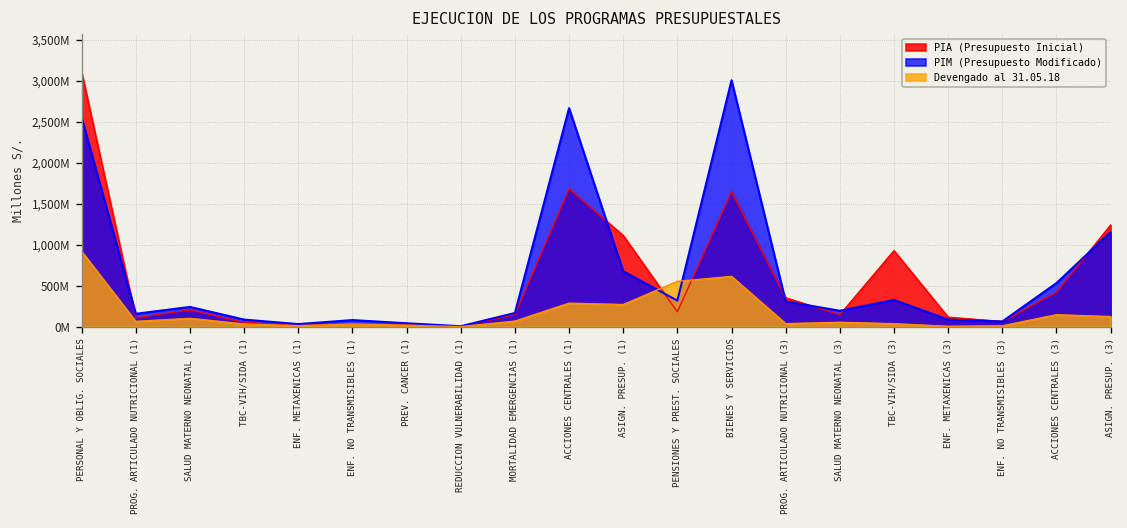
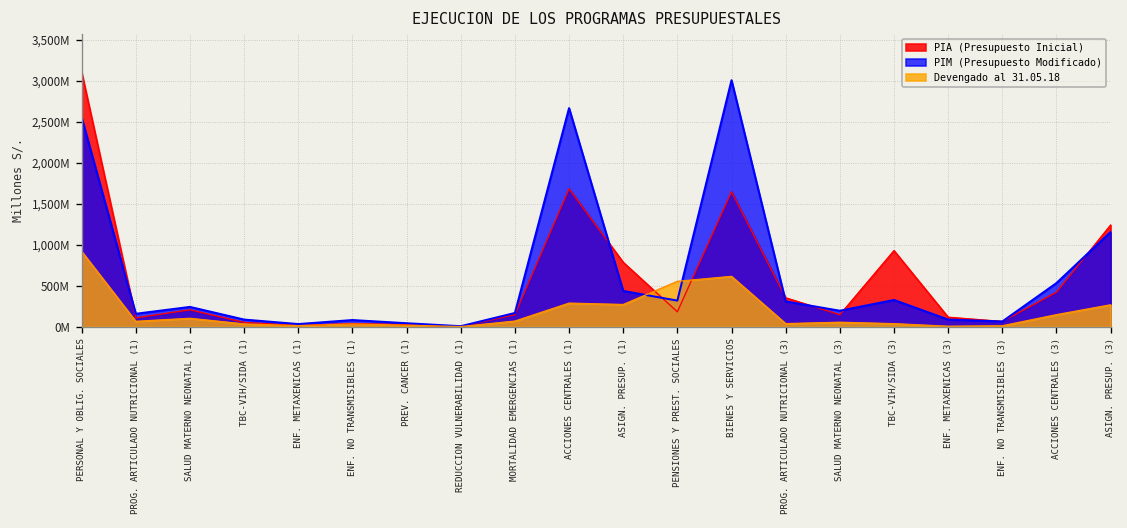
  {
    "PIA (Presupuesto Inicial)": {
      "PERSONAL Y OBLIG. SOCIALES": "3,100,000,000",
      "PROG. ARTICULADO NUTRICIONAL (1)": "100,000,000",
      "ACCIONES CENTRALES (1)": "1,700,000,000",
-     "ASIGN. PRESUP. (1)": "1,100,000,000",
+     "ASIGN. PRESUP. (1)": "800,000,000",
      "PENSIONES Y PREST. SOCIALES": "200,000,000",
      "BIENES Y SERVICIOS": "1,600,000,000",
      "PROG. ARTICULADO NUTRICIONAL (3)": "400,000,000",
      "SALUD MATERNO NEONATAL (3)": "100,000,000",
      "TBC-VIH/SIDA (3)": "900,000,000",
      "ACCIONES CENTRALES (3)": "400,000,000",
      "ASIGN. PRESUP. (3)": "1,200,000,000"
    },
    "PIM (Presupuesto Modificado)": {
      "PERSONAL Y OBLIG. SOCIALES": "2,600,000,000",
      "PROG. ARTICULADO NUTRICIONAL (1)": "200,000,000",
      "ENF. NO TRANSMISIBLES (1)": "100,000,000",
      "ACCIONES CENTRALES (1)": "2,700,000,000",
-     "ASIGN. PRESUP. (1)": "700,000,000",
+     "ASIGN. PRESUP. (1)": "400,000,000",
      "PENSIONES Y PREST. SOCIALES": "300,000,000",
      "BIENES Y SERVICIOS": "3,000,000,000",
      "PROG. ARTICULADO NUTRICIONAL (3)": "300,000,000",
      "SALUD MATERNO NEONATAL (3)": "200,000,000",
      "TBC-VIH/SIDA (3)": "300,000,000",
      "ACCIONES CENTRALES (3)": "500,000,000",
      "ASIGN. PRESUP. (3)": "1,200,000,000"
    },
    "Devengado al 31.05.18": {
      "PERSONAL Y OBLIG. SOCIALES": "900,000,000",
      "PROG. ARTICULADO NUTRICIONAL (1)": "100,000,000",
      "SALUD MATERNO NEONATAL (1)": "100,000,000",
      "MORTALIDAD EMERGENCIAS (1)": "100,000,000",
      "ACCIONES CENTRALES (1)": "300,000,000",
      "ASIGN. PRESUP. (1)": "300,000,000",
      "PENSIONES Y PREST. SOCIALES": "600,000,000",
      "BIENES Y SERVICIOS": "600,000,000",
      "PROG. ARTICULADO NUTRICIONAL (3)": "0",
      "SALUD MATERNO NEONATAL (3)": "100,000,000",
      "TBC-VIH/SIDA (3)": "0",
      "ENF. METAXENICAS (3)": "0",
      "ENF. NO TRANSMISIBLES (3)": "0",
      "ACCIONES CENTRALES (3)": "100,000,000",
-     "ASIGN. PRESUP. (3)": "100,000,000"
+     "ASIGN. PRESUP. (3)": "300,000,000"
    }
  }
